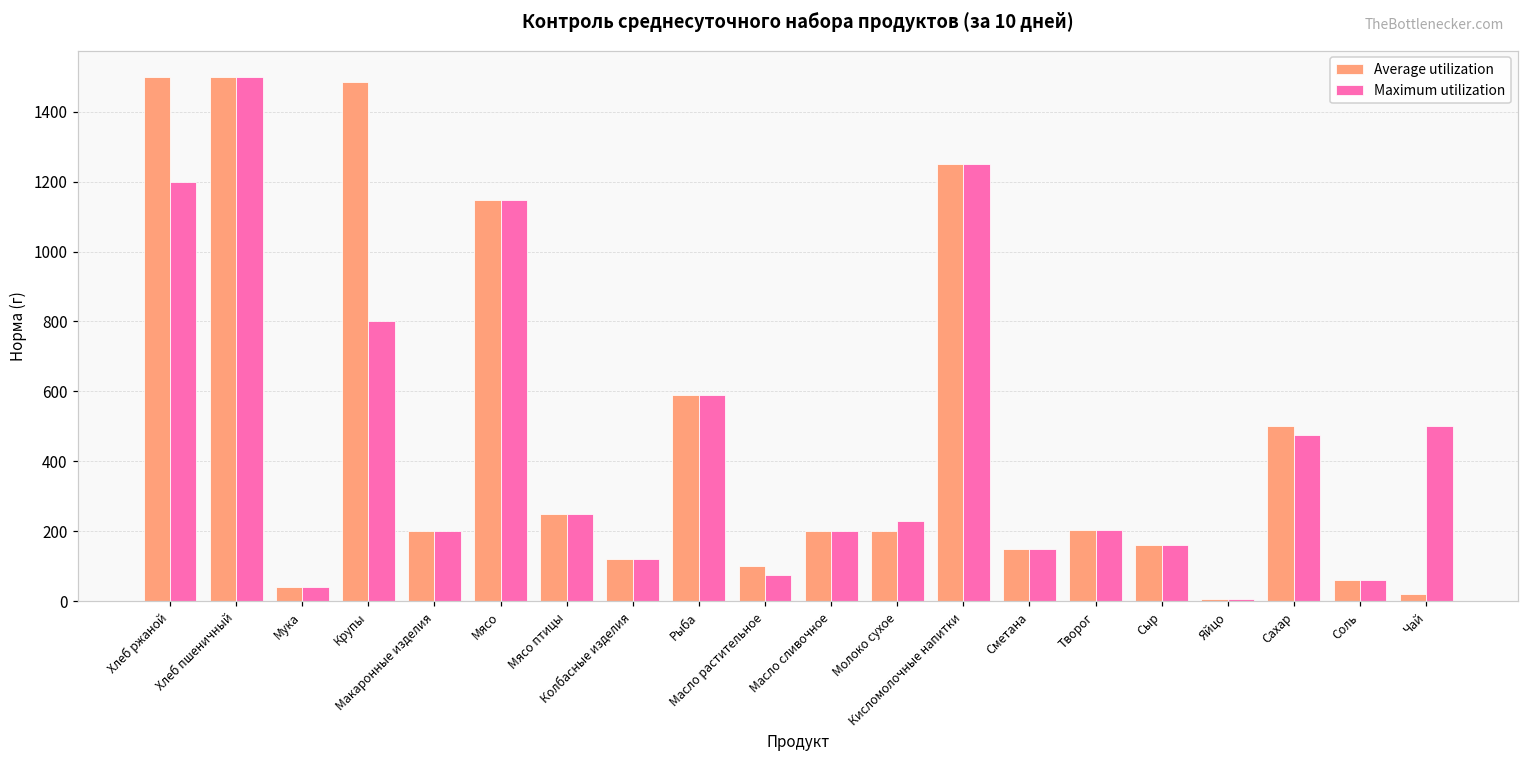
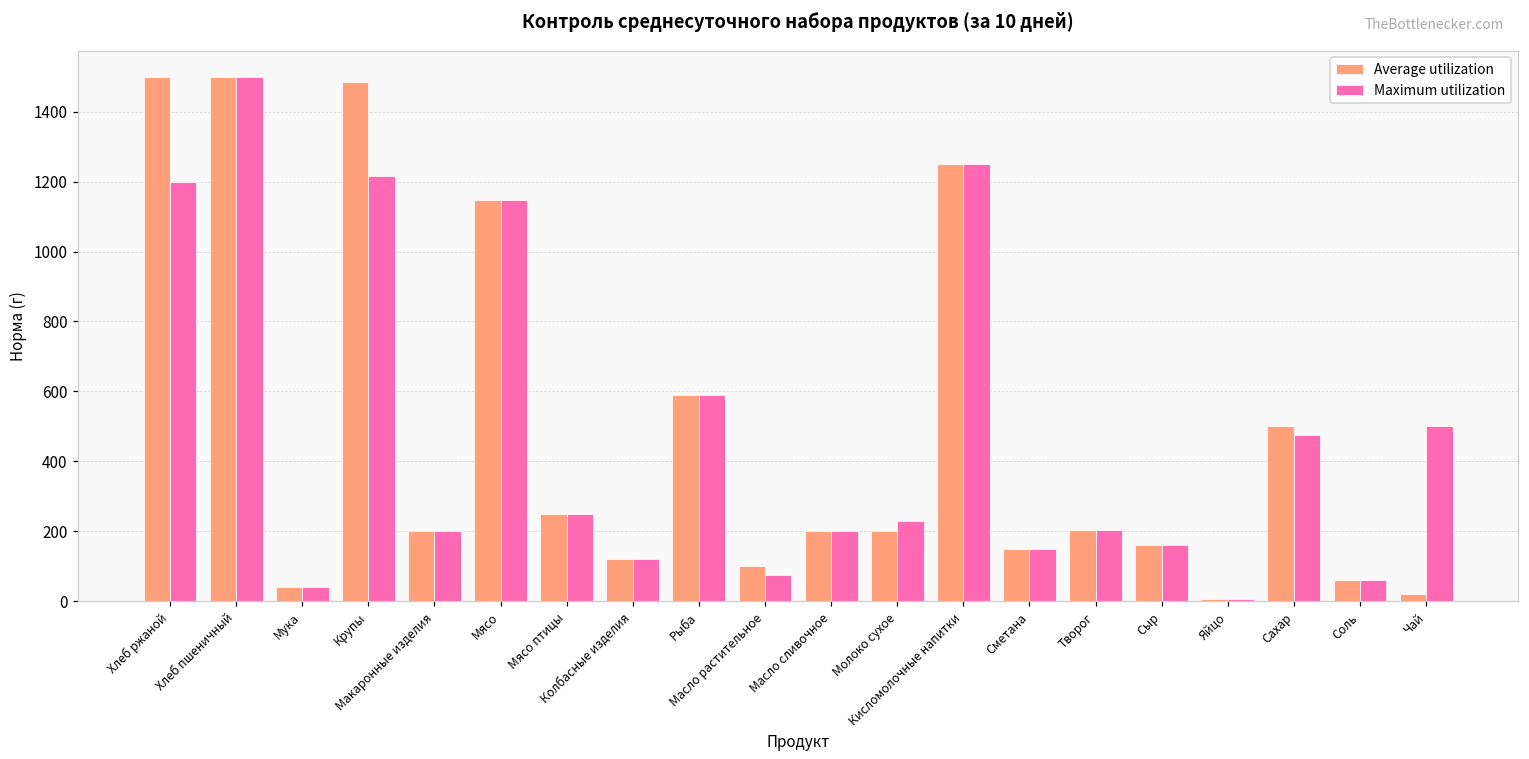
  {
    "Average utilization": {
      "Хлеб ржаной": 1500,
      "Хлеб пшеничный": 1500,
      "Мука": 40,
      "Крупы": 1490,
      "Макаронные изделия": 200,
      "Мясо": 1150,
      "Мясо птицы": 250,
      "Колбасные изделия": 120,
      "Рыба": 590,
      "Масло растительное": 100,
      "Масло сливочное": 200,
      "Молоко сухое": 200,
      "Кисломолочные напитки": 1250,
      "Сметана": 150,
      "Творог": 200,
      "Сыр": 160,
      "Сахар": 500,
      "Соль": 60,
      "Чай": 20
    },
    "Maximum utilization": {
      "Хлеб ржаной": 1200,
      "Хлеб пшеничный": 1500,
      "Мука": 40,
-     "Крупы": 800,
+     "Крупы": 1220,
      "Макаронные изделия": 200,
      "Мясо": 1150,
      "Мясо птицы": 250,
      "Колбасные изделия": 120,
      "Рыба": 590,
      "Масло растительное": 70,
      "Масло сливочное": 200,
      "Молоко сухое": 230,
      "Кисломолочные напитки": 1250,
      "Сметана": 150,
      "Творог": 200,
      "Сыр": 160,
      "Сахар": 470,
      "Соль": 60,
      "Чай": 500
    }
  }
